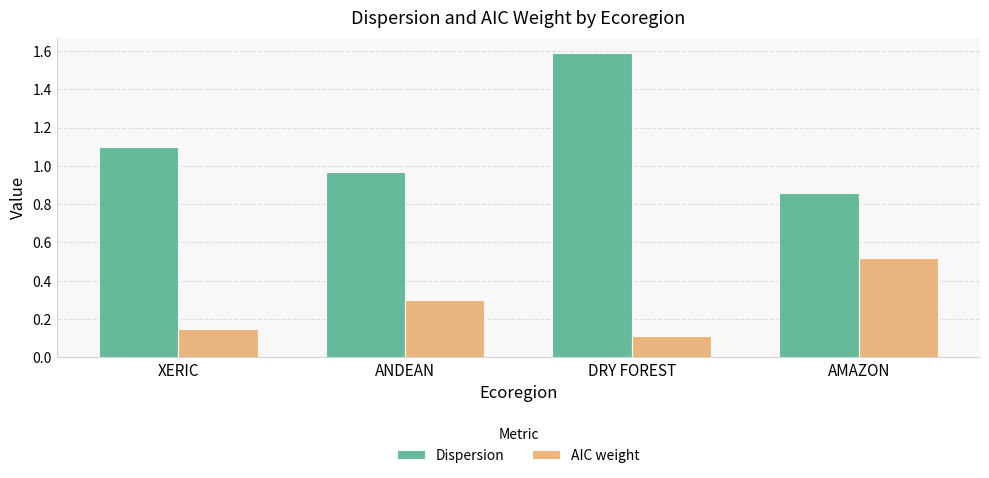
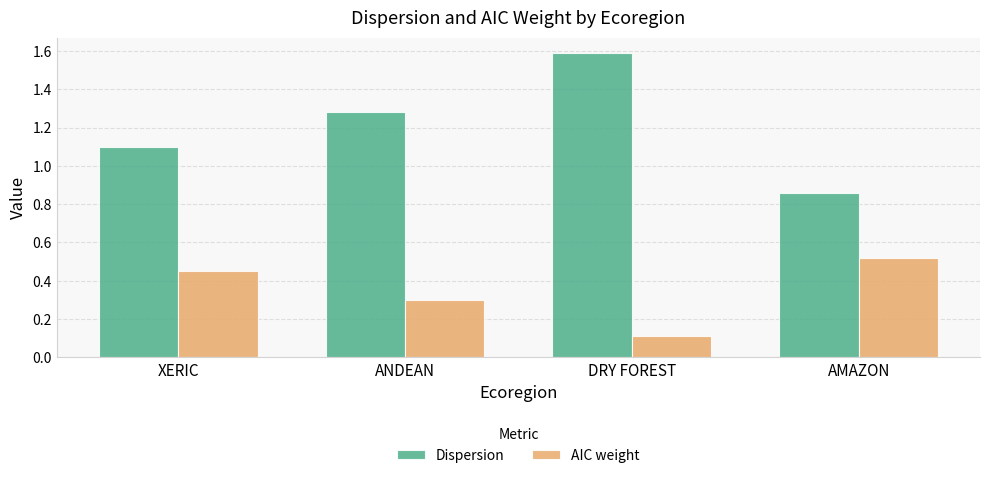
  {
    "Dispersion": {
      "XERIC": 1.10,
-     "ANDEAN": 0.97,
+     "ANDEAN": 1.28,
      "DRY FOREST": 1.59,
      "AMAZON": 0.86
    },
    "AIC weight": {
-     "XERIC": 0.15,
+     "XERIC": 0.45,
      "ANDEAN": 0.30,
      "DRY FOREST": 0.11,
      "AMAZON": 0.52
    }
  }
